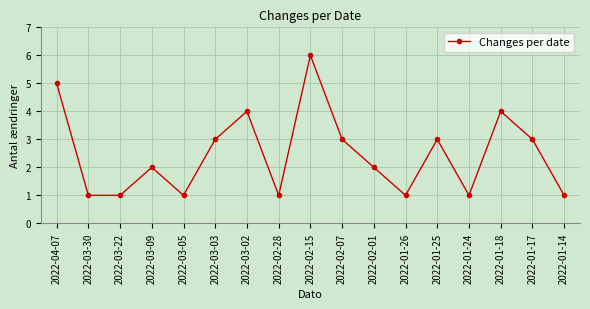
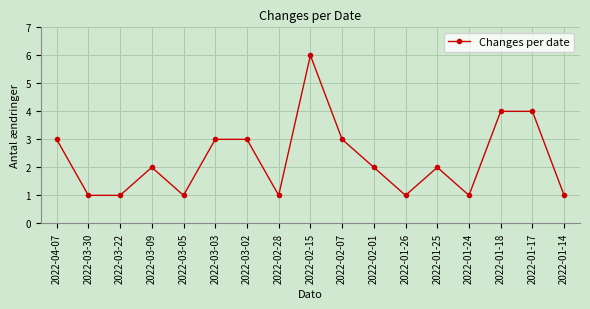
  {
-   "2022-04-07": 5,
+   "2022-04-07": 3,
    "2022-03-30": 1,
    "2022-03-22": 1,
    "2022-03-09": 2,
    "2022-03-05": 1,
    "2022-03-03": 3,
-   "2022-03-02": 4,
+   "2022-03-02": 3,
    "2022-02-28": 1,
    "2022-02-15": 6,
    "2022-02-07": 3,
    "2022-02-01": 2,
    "2022-01-26": 1,
-   "2022-01-25": 3,
+   "2022-01-25": 2,
    "2022-01-24": 1,
    "2022-01-18": 4,
-   "2022-01-17": 3,
+   "2022-01-17": 4,
    "2022-01-14": 1
  }
